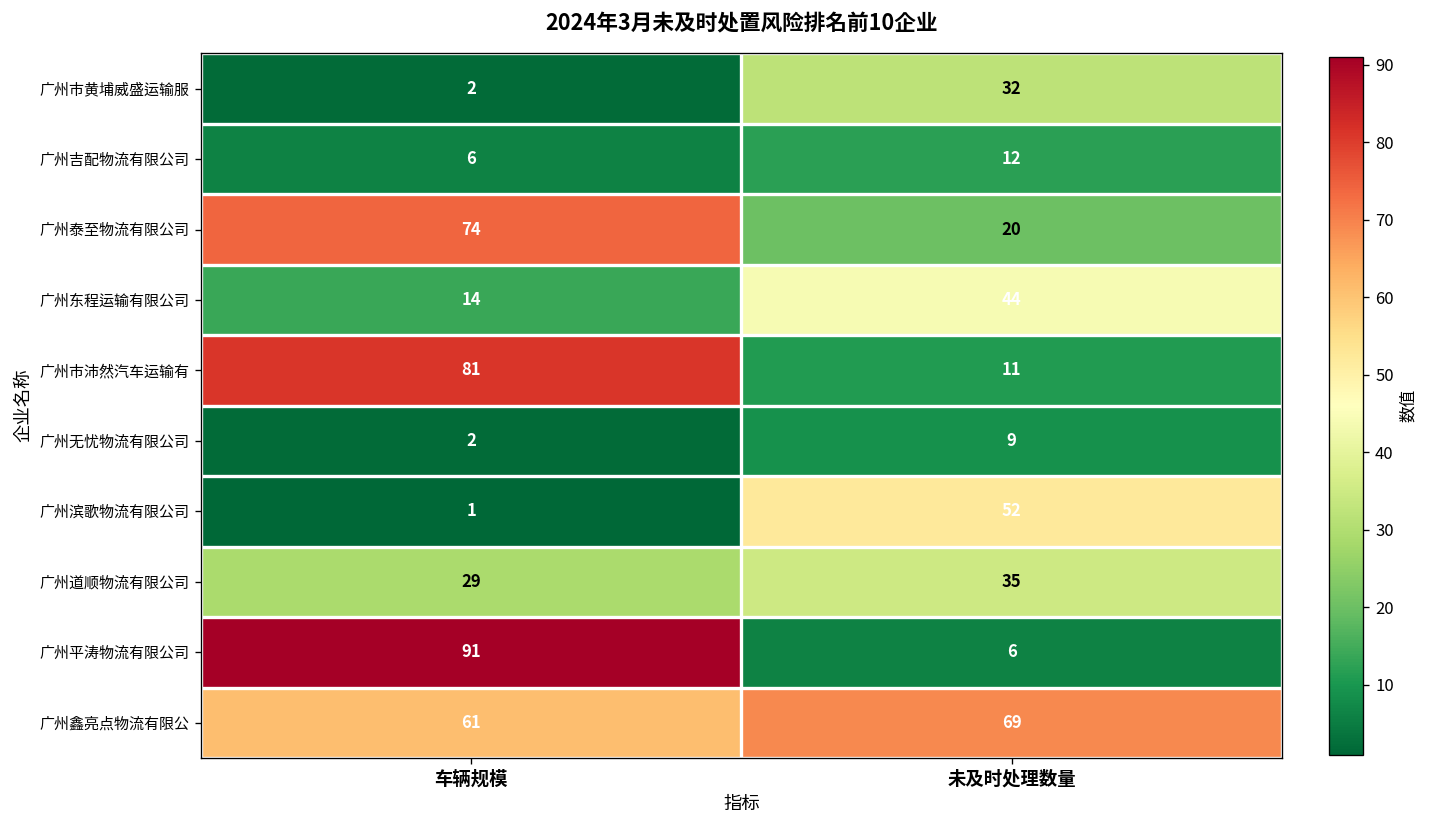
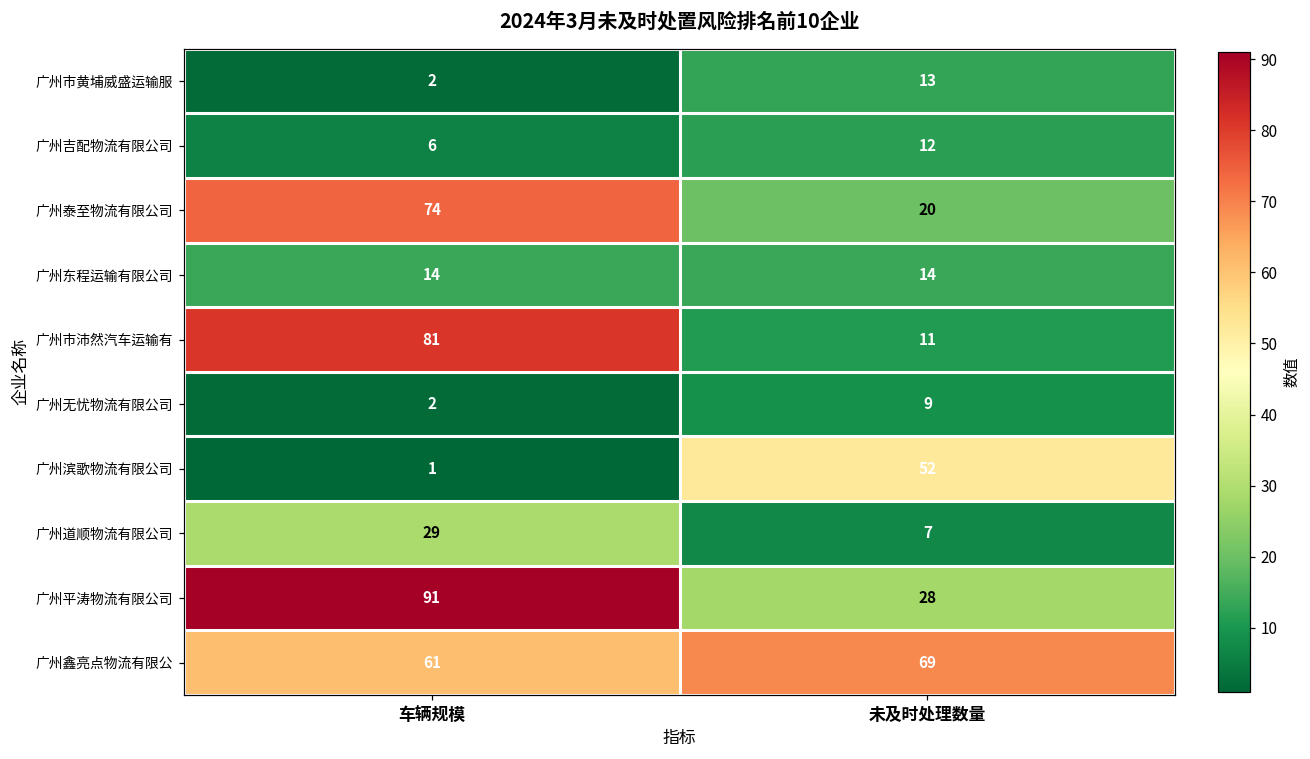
  {
    "广州市黄埔威盛运输服": {
      "车辆规模": 2,
-     "未及时处理数量": 32
+     "未及时处理数量": 13
    },
    "广州吉配物流有限公司": {
      "车辆规模": 6,
      "未及时处理数量": 12
    },
    "广州泰至物流有限公司": {
      "车辆规模": 74,
      "未及时处理数量": 20
    },
    "广州东程运输有限公司": {
      "车辆规模": 14,
-     "未及时处理数量": 44
+     "未及时处理数量": 14
    },
    "广州市沛然汽车运输有": {
      "车辆规模": 81,
      "未及时处理数量": 11
    },
    "广州无忧物流有限公司": {
      "车辆规模": 2,
      "未及时处理数量": 9
    },
    "广州滨歌物流有限公司": {
      "车辆规模": 1,
      "未及时处理数量": 52
    },
    "广州道顺物流有限公司": {
      "车辆规模": 29,
-     "未及时处理数量": 35
+     "未及时处理数量": 7
    },
    "广州平涛物流有限公司": {
      "车辆规模": 91,
-     "未及时处理数量": 6
+     "未及时处理数量": 28
    },
    "广州鑫亮点物流有限公": {
      "车辆规模": 61,
      "未及时处理数量": 69
    }
  }
